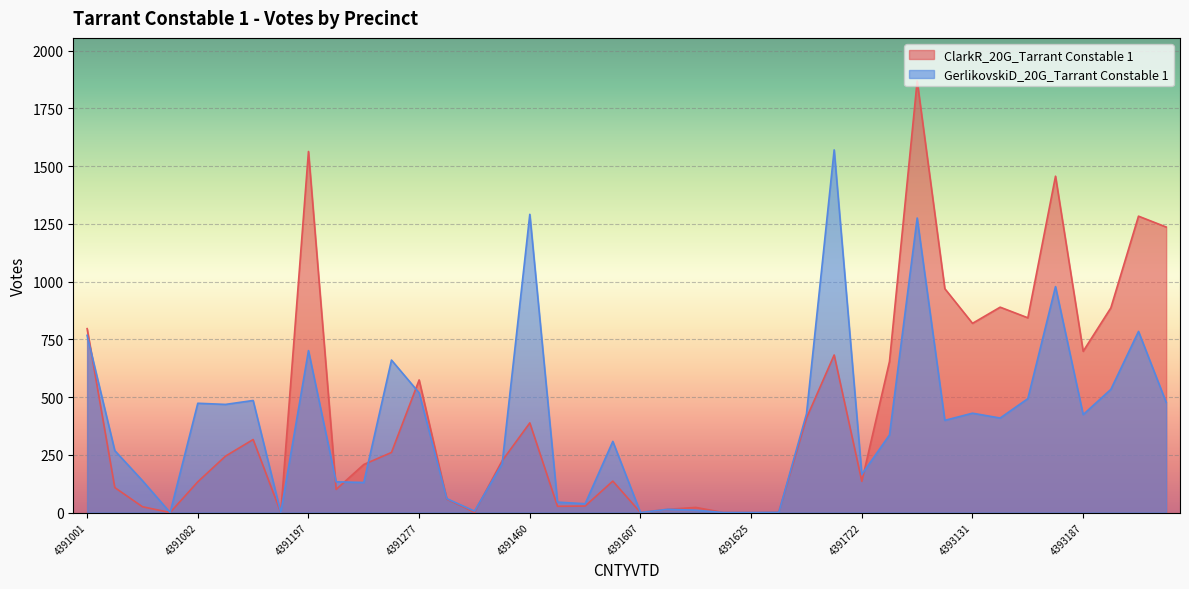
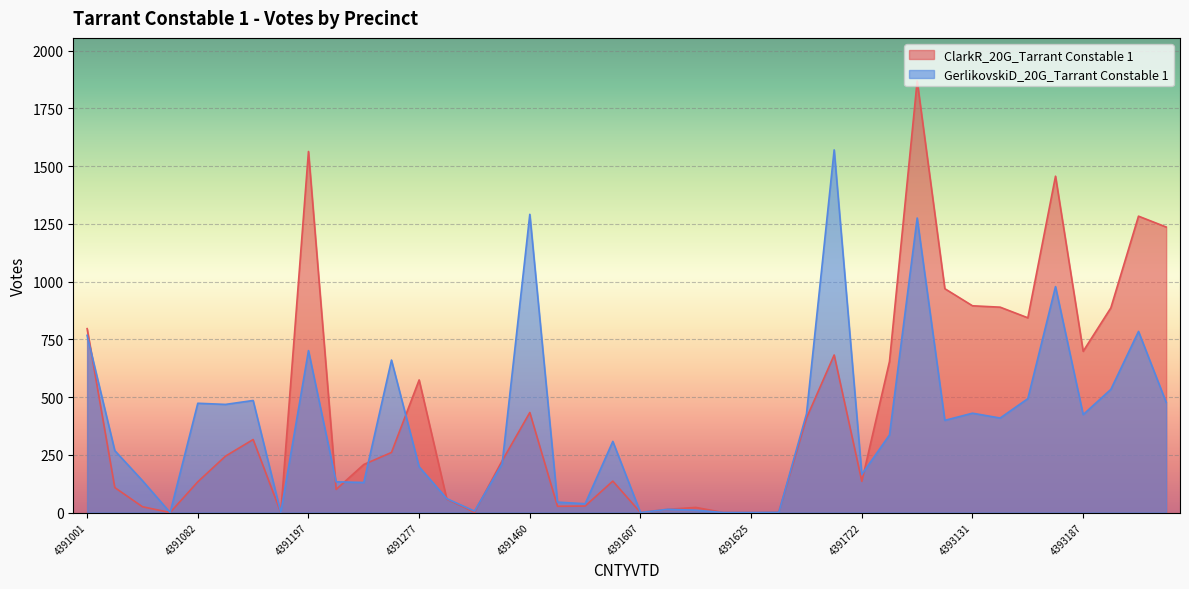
  {
    "ClarkR_20G_Tarrant Constable 1": {
      "4391001": 800,
      "4391082": 130,
      "4391197": 1560,
      "4391277": 570,
-     "4391460": 390,
+     "4391460": 430,
      "4391722": 140,
-     "4393131": 820,
+     "4393131": 900,
      "4393187": 700
    },
    "GerlikovskiD_20G_Tarrant Constable 1": {
      "4391001": 770,
      "4391082": 470,
      "4391197": 700,
-     "4391277": 520,
+     "4391277": 200,
      "4391460": 1290,
      "4391722": 170,
      "4393131": 430,
      "4393187": 420
    }
  }
